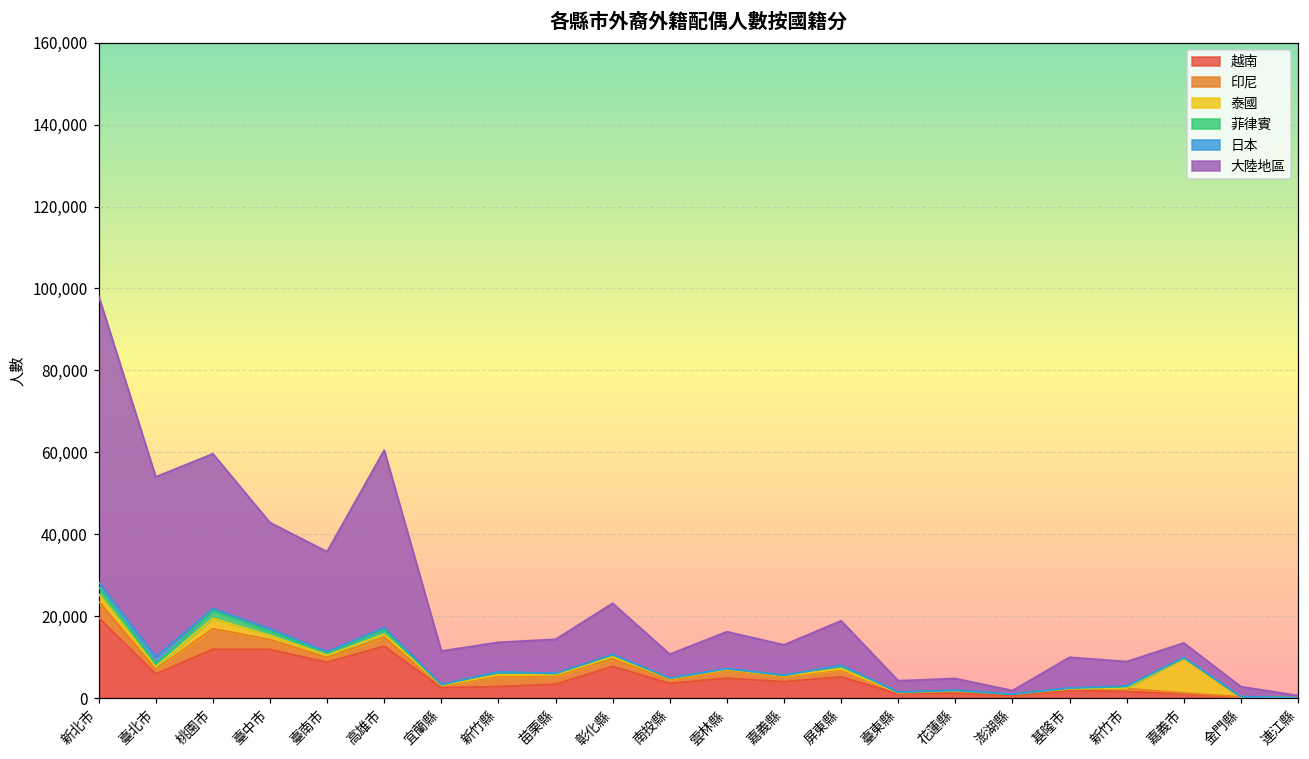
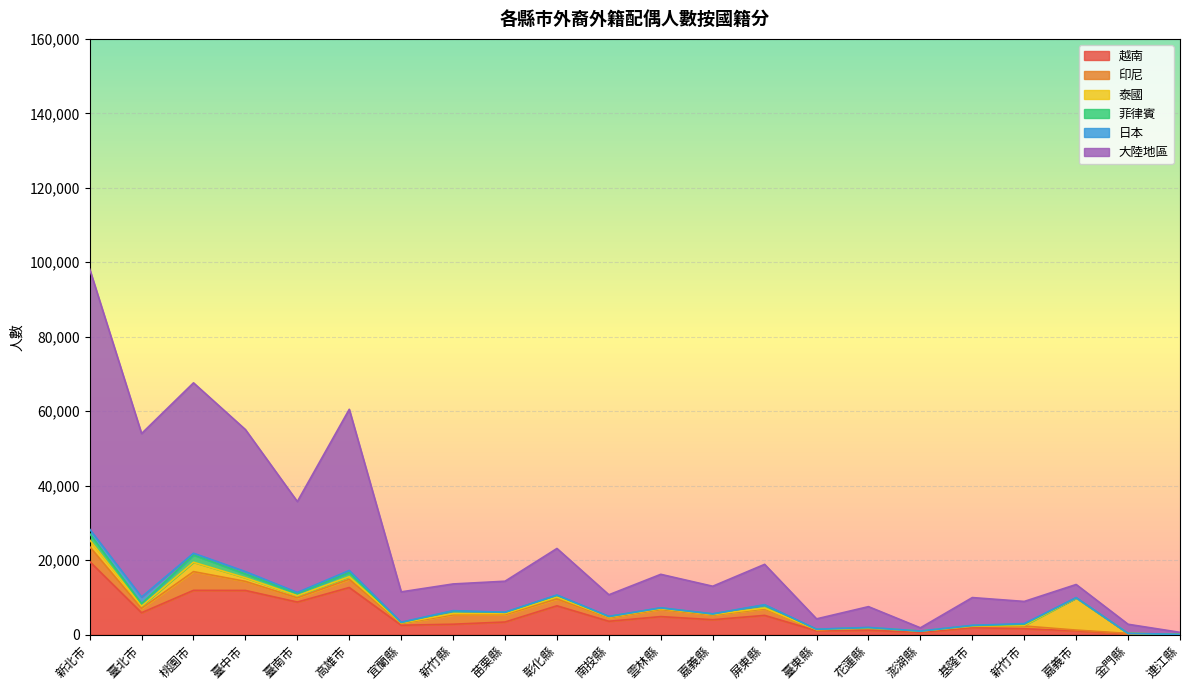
  {
    "泰國": {
      "新北市": "2,000",
      "桃園市": "3,000",
      "臺中市": "1,000",
      "高雄市": "1,000"
    },
    "菲律賓": {
      "新北市": "2,000"
    },
    "日本": {
      "新北市": "1,000",
      "臺北市": "2,000"
    },
    "大陸地區": {
      "新北市": "70,000",
      "臺北市": "44,000",
-     "桃園市": "38,000",
-     "臺中市": "26,000",
+     "桃園市": "46,000",
+     "臺中市": "38,000",
      "臺南市": "24,000",
      "高雄市": "43,000",
      "宜蘭縣": "8,000",
      "新竹縣": "7,000",
      "苗栗縣": "8,000",
      "彰化縣": "12,000",
      "南投縣": "6,000",
      "雲林縣": "9,000",
      "嘉義縣": "7,000",
      "屏東縣": "11,000",
      "臺東縣": "3,000",
-     "花蓮縣": "3,000",
+     "花蓮縣": "6,000",
      "澎湖縣": "1,000",
      "基隆市": "7,000",
      "新竹市": "6,000",
      "嘉義市": "4,000",
      "金門縣": "2,000"
    }
  }
